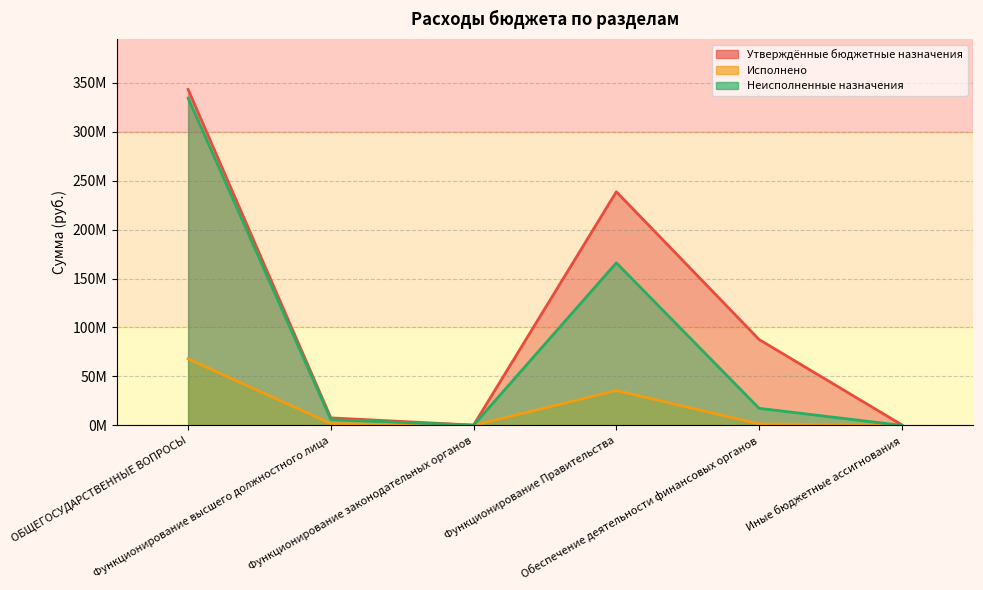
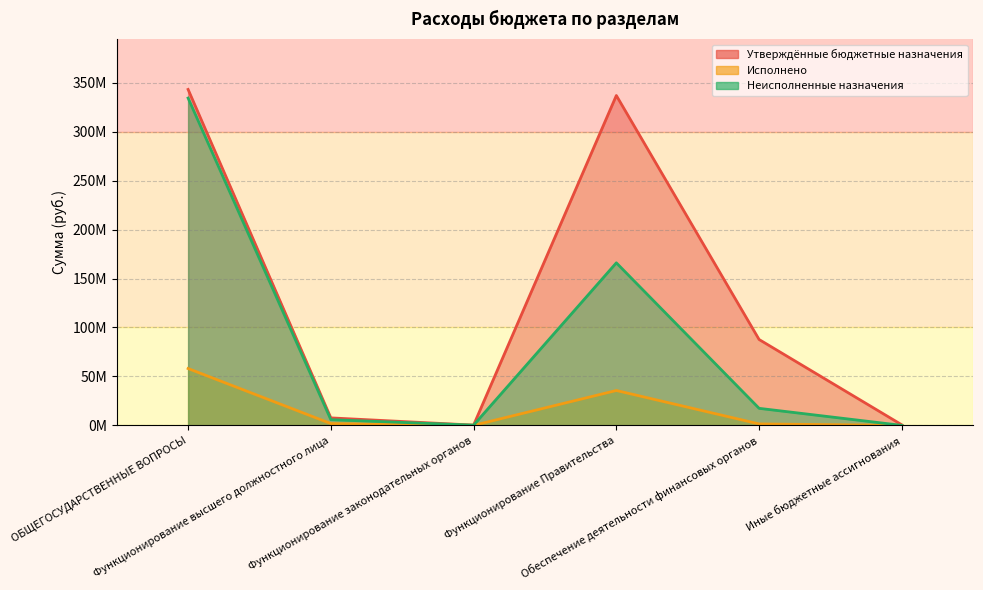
  {
    "Утверждённые бюджетные назначения": {
      "ОБЩЕГОСУДАРСТВЕННЫЕ ВОПРОСЫ": 340000000,
-     "Функционирование Правительства": 240000000,
+     "Функционирование Правительства": 340000000,
      "Обеспечение деятельности финансовых органов": 90000000
    },
    "Исполнено": {
-     "ОБЩЕГОСУДАРСТВЕННЫЕ ВОПРОСЫ": 70000000,
+     "ОБЩЕГОСУДАРСТВЕННЫЕ ВОПРОСЫ": 60000000,
      "Функционирование высшего должностного лица": 0,
      "Функционирование Правительства": 40000000,
      "Обеспечение деятельности финансовых органов": 0
    },
    "Неисполненные назначения": {
      "ОБЩЕГОСУДАРСТВЕННЫЕ ВОПРОСЫ": 330000000,
      "Функционирование Правительства": 170000000,
      "Обеспечение деятельности финансовых органов": 20000000
    }
  }
